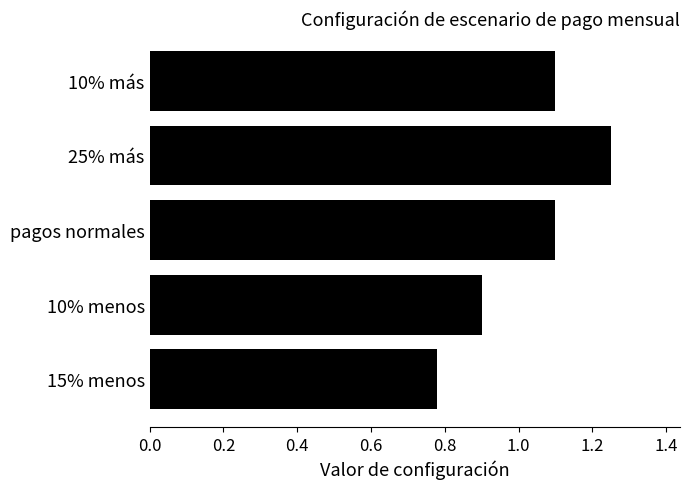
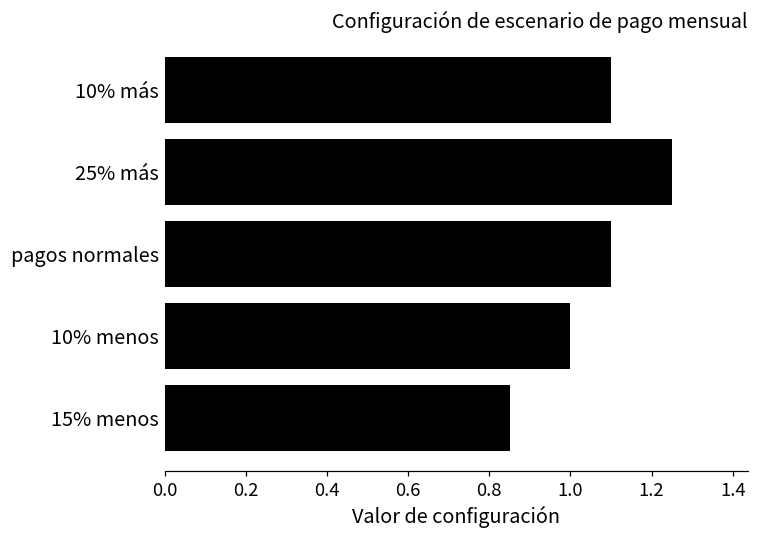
  {
    "10% más": 1.10,
    "25% más": 1.25,
    "pagos normales": 1.10,
-   "10% menos": 0.9,
-   "15% menos": 0.78
+   "10% menos": 1.0,
+   "15% menos": 0.85
  }
